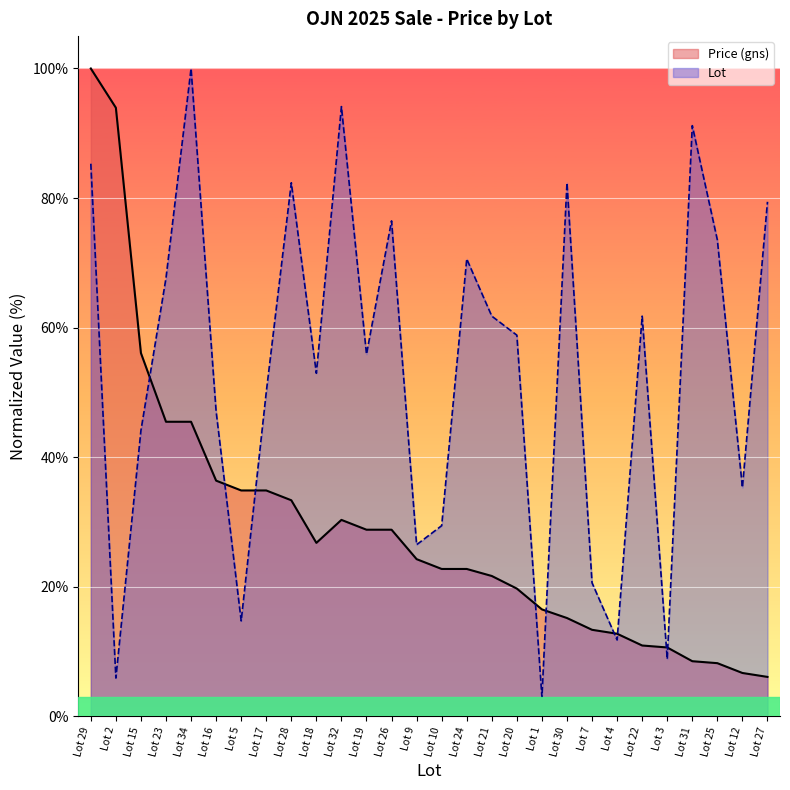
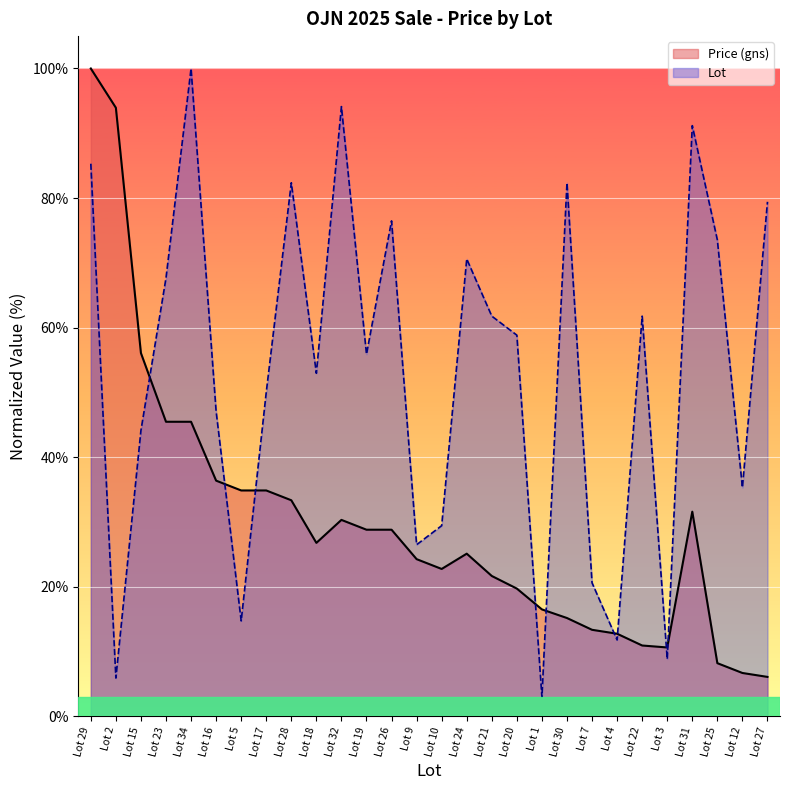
  {
    "Price (gns)": {
      "Lot 29": "100%",
      "Lot 2": "94%",
      "Lot 15": "56%",
      "Lot 23": "45%",
      "Lot 34": "45%",
      "Lot 16": "36%",
      "Lot 5": "35%",
      "Lot 17": "35%",
      "Lot 28": "33%",
      "Lot 18": "27%",
      "Lot 32": "30%",
      "Lot 19": "29%",
      "Lot 26": "29%",
      "Lot 9": "24%",
      "Lot 10": "23%",
-     "Lot 24": "23%",
+     "Lot 24": "25%",
      "Lot 21": "22%",
      "Lot 20": "20%",
      "Lot 1": "16%",
      "Lot 30": "15%",
      "Lot 7": "13%",
      "Lot 4": "13%",
      "Lot 22": "11%",
      "Lot 3": "11%",
-     "Lot 31": "8%",
+     "Lot 31": "32%",
      "Lot 25": "8%",
      "Lot 12": "7%",
      "Lot 27": "6%"
    },
    "Lot": {
      "Lot 29": "85%",
      "Lot 2": "6%",
      "Lot 15": "44%",
      "Lot 23": "68%",
      "Lot 34": "100%",
      "Lot 16": "47%",
      "Lot 5": "15%",
      "Lot 17": "50%",
      "Lot 28": "82%",
      "Lot 18": "53%",
      "Lot 32": "94%",
      "Lot 19": "56%",
      "Lot 26": "76%",
      "Lot 9": "26%",
      "Lot 10": "29%",
      "Lot 24": "71%",
      "Lot 21": "62%",
      "Lot 20": "59%",
      "Lot 30": "82%",
      "Lot 7": "21%",
      "Lot 4": "12%",
      "Lot 22": "62%",
      "Lot 3": "9%",
      "Lot 31": "91%",
      "Lot 25": "74%",
      "Lot 12": "35%",
      "Lot 27": "79%"
    }
  }
